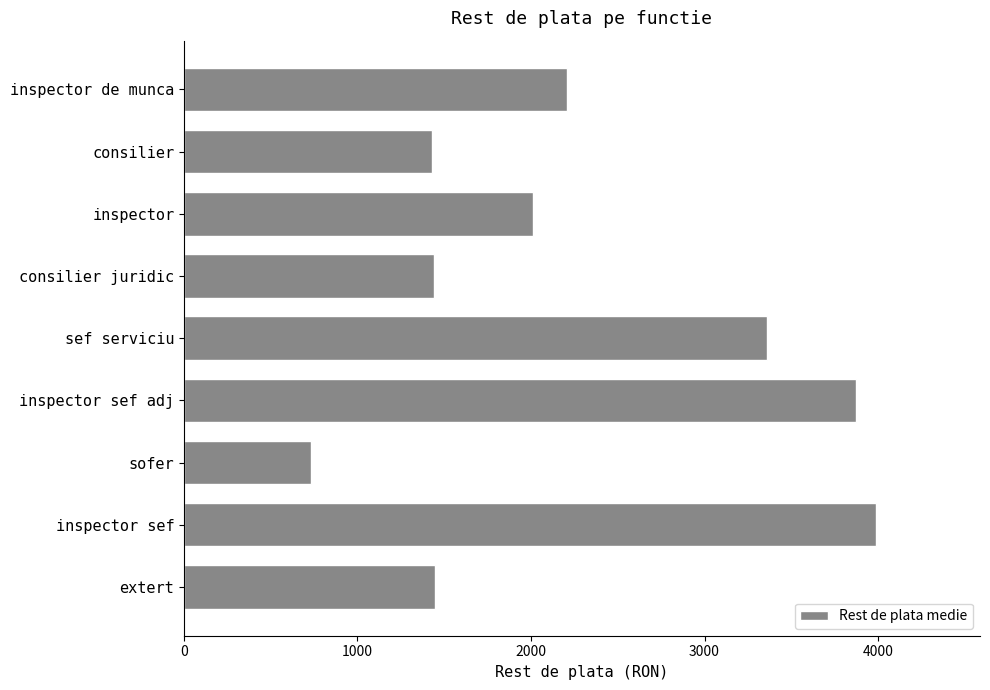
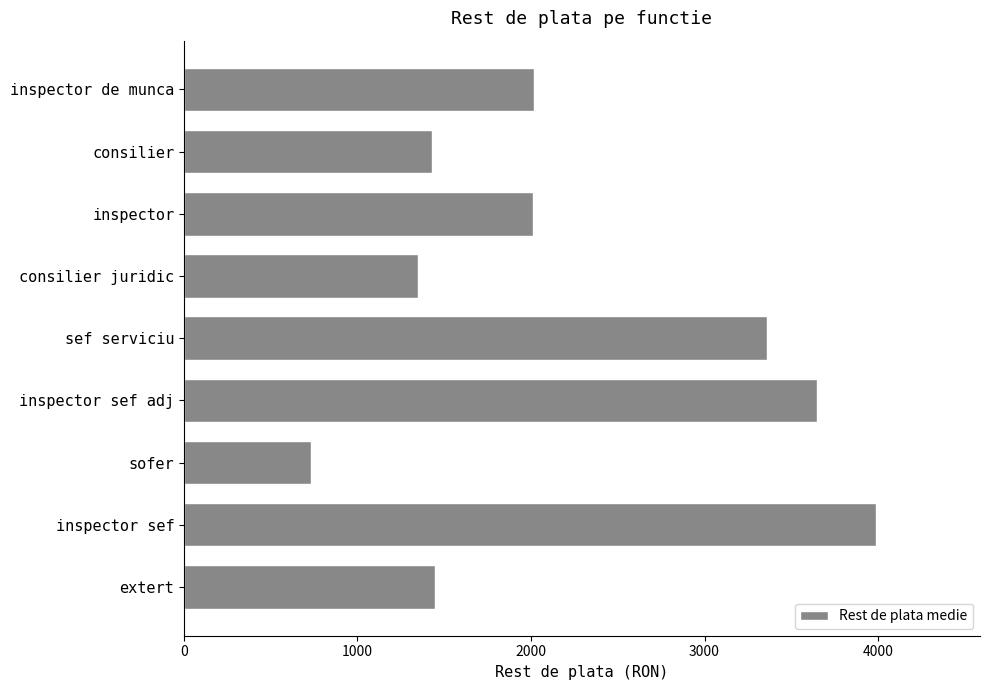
  {
-   "inspector de munca": 2210,
+   "inspector de munca": 2020,
    "consilier": 1430,
    "inspector": 2010,
-   "consilier juridic": 1440,
+   "consilier juridic": 1350,
    "sef serviciu": 3360,
-   "inspector sef adj": 3870,
+   "inspector sef adj": 3650,
    "sofer": 730,
    "inspector sef": 3990,
    "extert": 1450
  }
